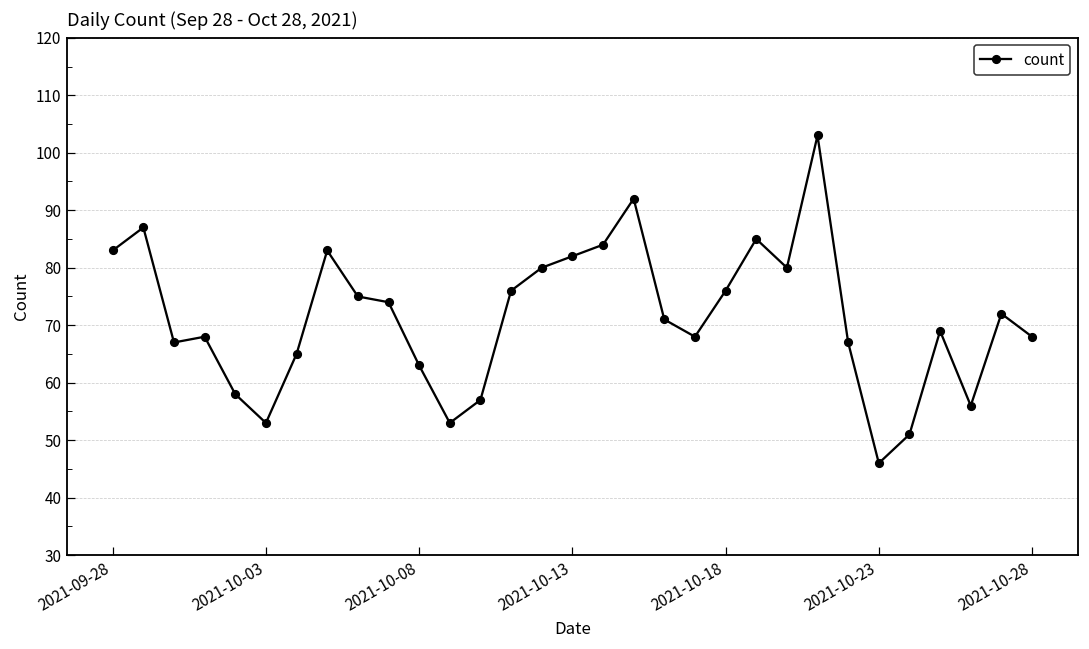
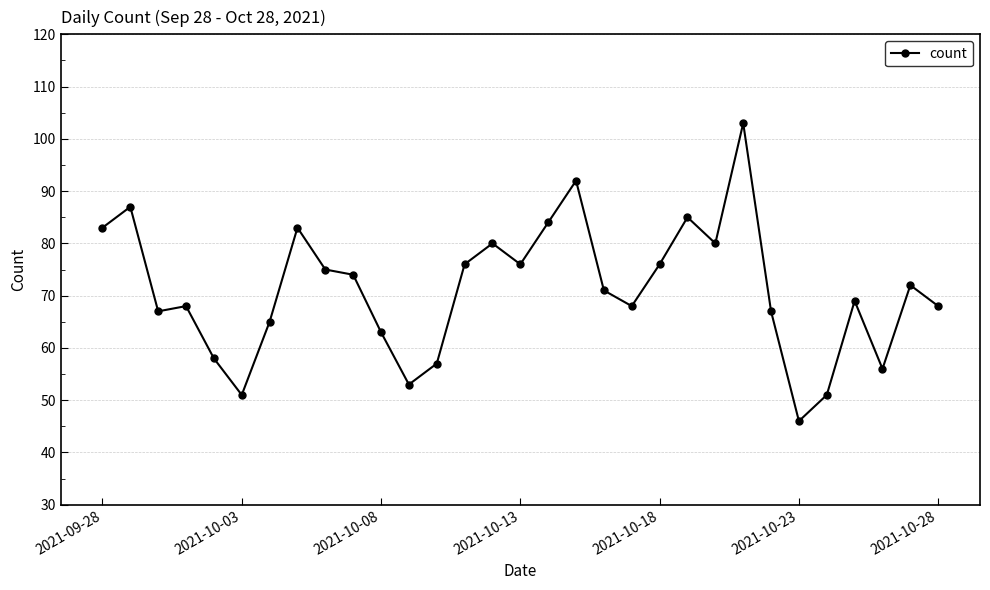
  {
    "2021-09-28": 83,
-   "2021-10-03": 53,
+   "2021-10-03": 51,
    "2021-10-08": 63,
-   "2021-10-13": 82,
+   "2021-10-13": 76,
    "2021-10-18": 76,
    "2021-10-23": 46,
    "2021-10-28": 68
  }
